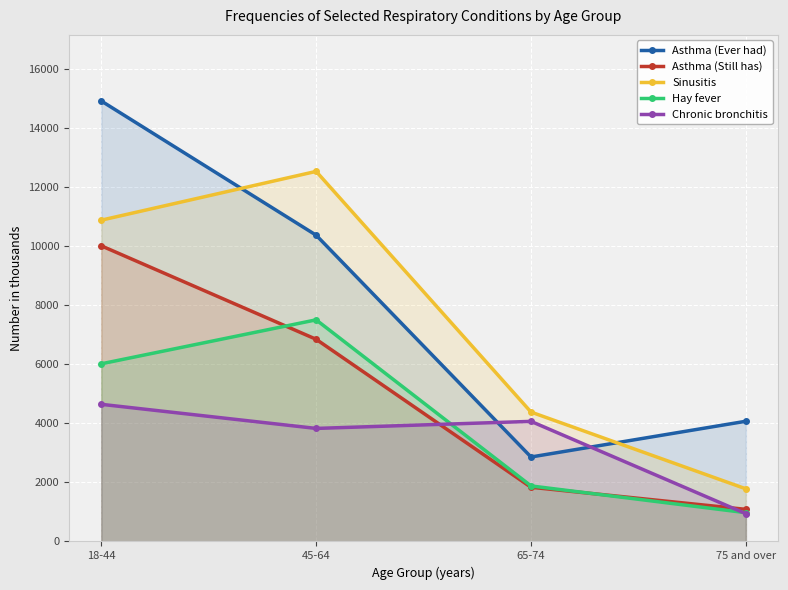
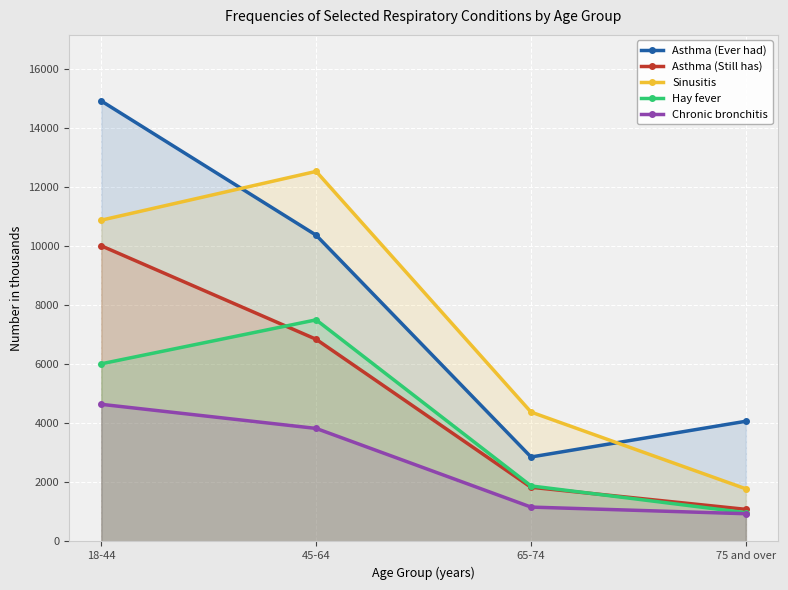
  {
    "Asthma (Ever had)": {
      "18-44": 14900,
      "45-64": 10400,
      "65-74": 2900,
      "75 and over": 4100
    },
    "Asthma (Still has)": {
      "18-44": 10000,
      "45-64": 6900,
      "75 and over": 1100
    },
    "Sinusitis": {
      "18-44": 10900,
      "45-64": 12500,
      "65-74": 4400,
      "75 and over": 1800
    },
    "Hay fever": {
      "18-44": 6000,
      "45-64": 7500
    },
    "Chronic bronchitis": {
      "18-44": 4600,
      "45-64": 3800,
-     "65-74": 4100
+     "65-74": 1200
    }
  }
